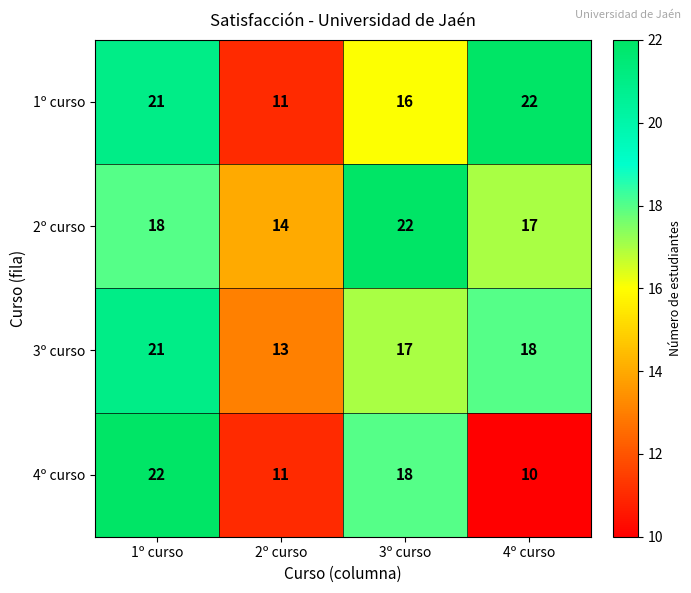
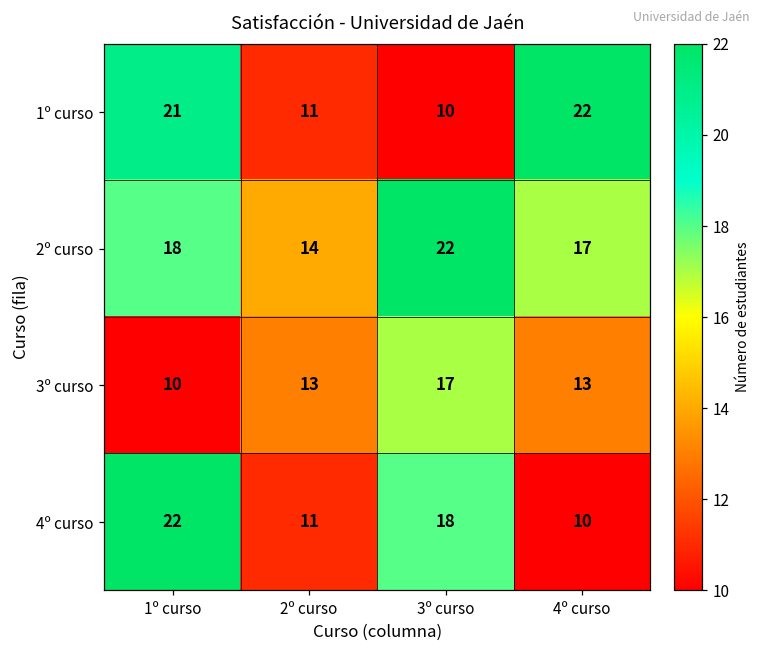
  {
    "1º curso": {
      "1º curso": 21,
      "2º curso": 11,
-     "3º curso": 16,
+     "3º curso": 10,
      "4º curso": 22
    },
    "2º curso": {
      "1º curso": 18,
      "2º curso": 14,
      "3º curso": 22,
      "4º curso": 17
    },
    "3º curso": {
-     "1º curso": 21,
+     "1º curso": 10,
      "2º curso": 13,
      "3º curso": 17,
-     "4º curso": 18
+     "4º curso": 13
    },
    "4º curso": {
      "1º curso": 22,
      "2º curso": 11,
      "3º curso": 18,
      "4º curso": 10
    }
  }
